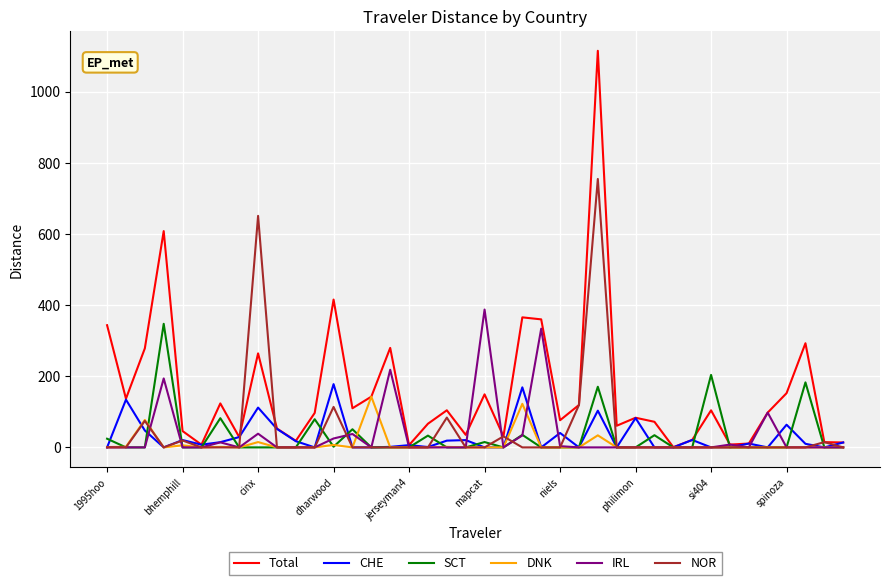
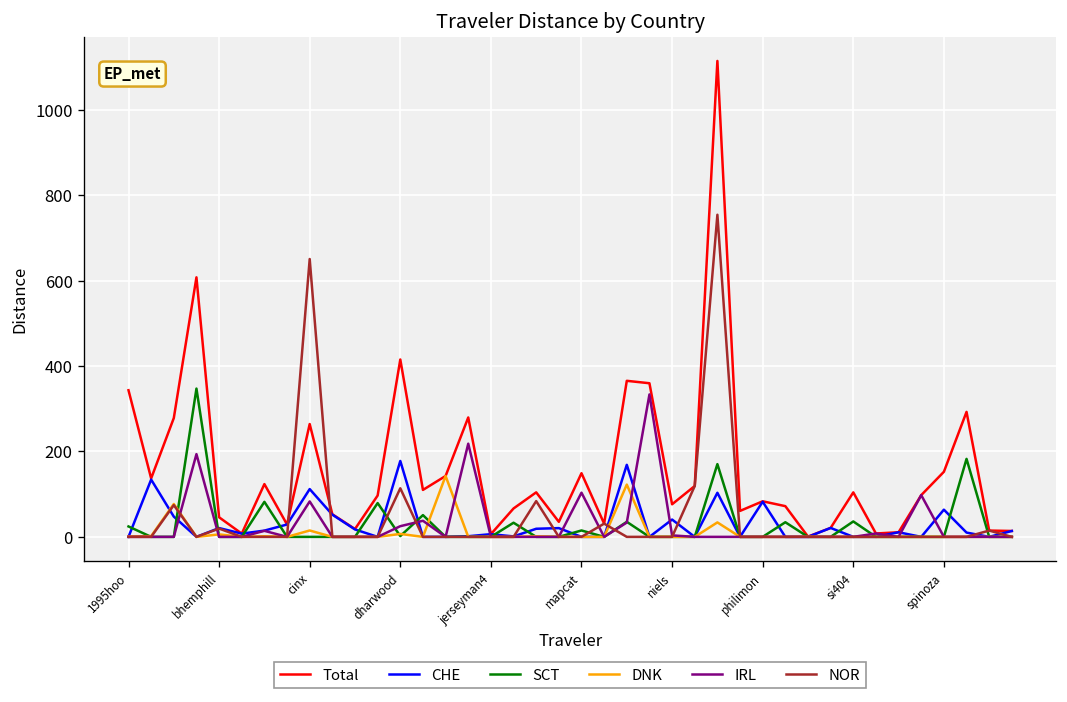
  {
    "Total": {
      "1995hoo": 340,
      "bhemphill": 50,
      "cinx": 260,
      "dharwood": 420,
      "mapcat": 150,
      "niels": 80,
      "si404": 100,
      "spinoza": 150
    },
    "CHE": {
      "cinx": 110,
      "dharwood": 180,
      "niels": 40,
      "spinoza": 60
    },
    "SCT": {
      "1995hoo": 20,
      "cinx": 0,
      "mapcat": 20,
-     "si404": 200
+     "si404": 40
    },
    "DNK": {
      "cinx": 10
    },
    "IRL": {
-     "cinx": 40,
+     "cinx": 80,
      "dharwood": 30,
-     "mapcat": 390
+     "mapcat": 100
    },
    "NOR": {
      "cinx": 650,
      "dharwood": 110
    }
  }
